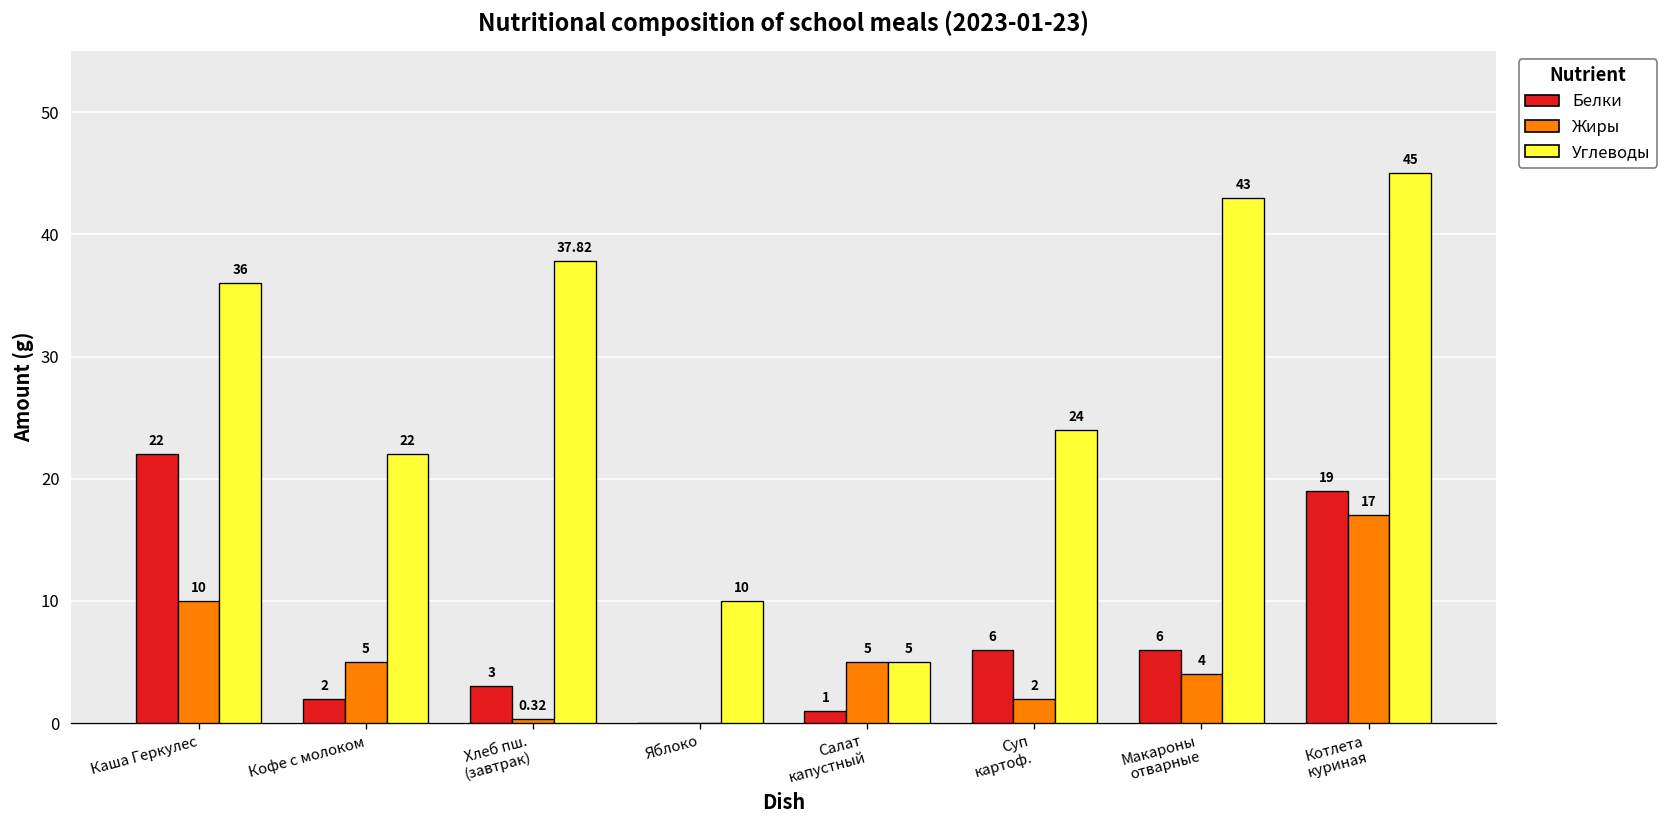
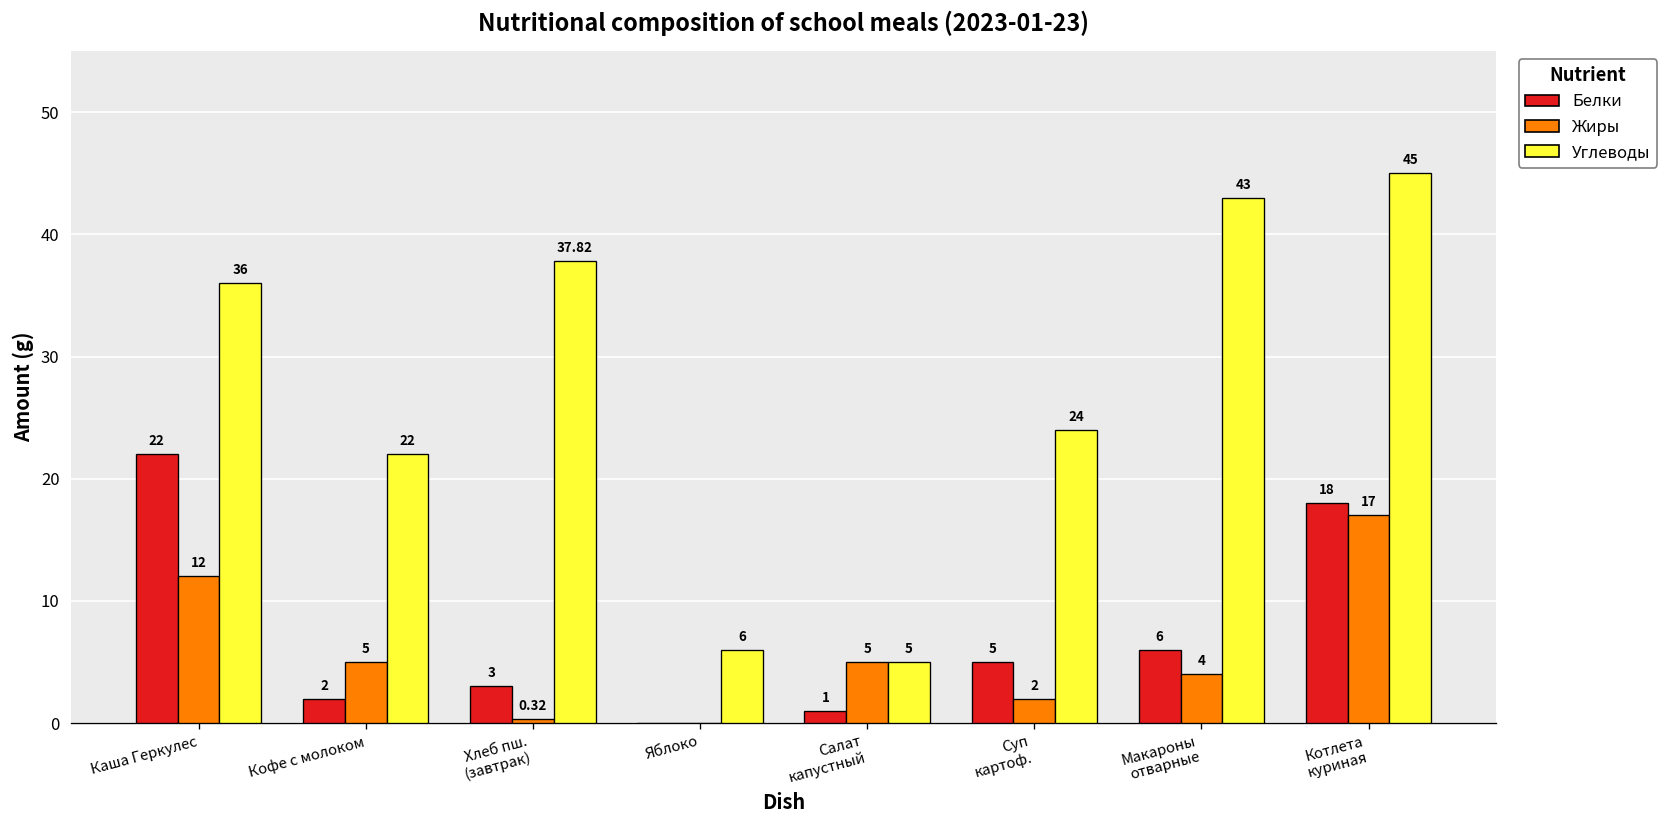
  {
    "Белки": {
      "Каша Геркулес": 22,
      "Кофе с молоком": 2,
      "Хлеб пш. (завтрак)": 3,
      "Салат капустный": 1,
-     "Суп картоф.": 6,
+     "Суп картоф.": 5,
      "Макароны отварные": 6,
-     "Котлета куриная": 19
+     "Котлета куриная": 18
    },
    "Жиры": {
-     "Каша Геркулес": 10,
+     "Каша Геркулес": 12,
      "Кофе с молоком": 5,
      "Хлеб пш. (завтрак)": 0.32,
      "Салат капустный": 5,
      "Суп картоф.": 2,
      "Макароны отварные": 4,
      "Котлета куриная": 17
    },
    "Углеводы": {
      "Каша Геркулес": 36,
      "Кофе с молоком": 22,
      "Хлеб пш. (завтрак)": 37.82,
-     "Яблоко": 10,
+     "Яблоко": 6,
      "Салат капустный": 5,
      "Суп картоф.": 24,
      "Макароны отварные": 43,
      "Котлета куриная": 45
    }
  }
